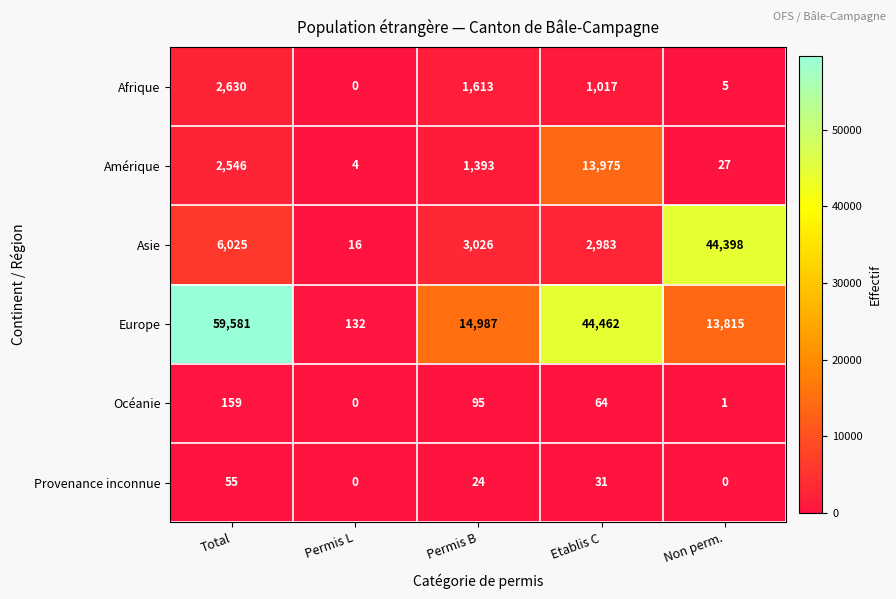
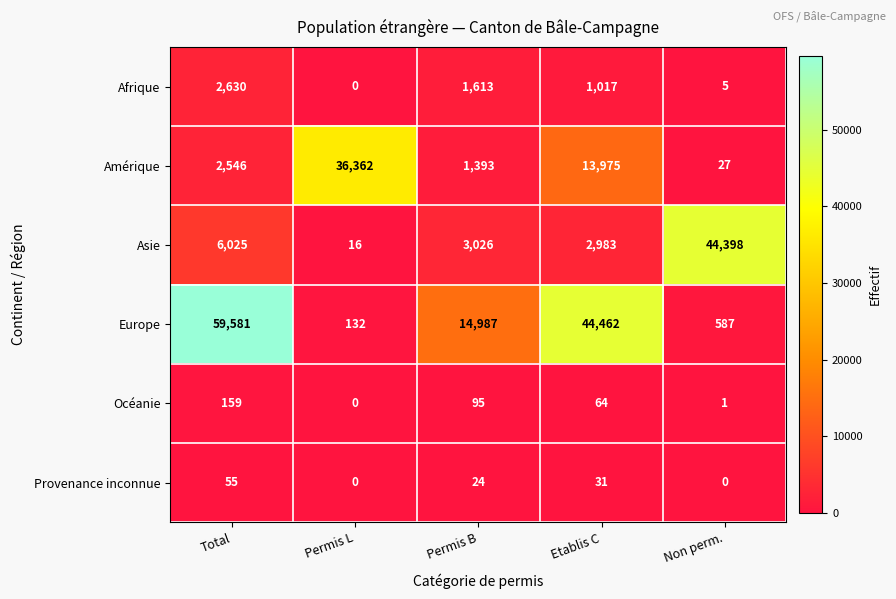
  {
    "Afrique": {
      "Total": "2,630",
      "Permis L": "0",
      "Permis B": "1,613",
      "Etablis C": "1,017",
      "Non perm.": "5"
    },
    "Amérique": {
      "Total": "2,546",
-     "Permis L": "4",
+     "Permis L": "36,362",
      "Permis B": "1,393",
      "Etablis C": "13,975",
      "Non perm.": "27"
    },
    "Asie": {
      "Total": "6,025",
      "Permis L": "16",
      "Permis B": "3,026",
      "Etablis C": "2,983",
      "Non perm.": "44,398"
    },
    "Europe": {
      "Total": "59,581",
      "Permis L": "132",
      "Permis B": "14,987",
      "Etablis C": "44,462",
-     "Non perm.": "13,815"
+     "Non perm.": "587"
    },
    "Océanie": {
      "Total": "159",
      "Permis L": "0",
      "Permis B": "95",
      "Etablis C": "64",
      "Non perm.": "1"
    },
    "Provenance inconnue": {
      "Total": "55",
      "Permis L": "0",
      "Permis B": "24",
      "Etablis C": "31",
      "Non perm.": "0"
    }
  }
